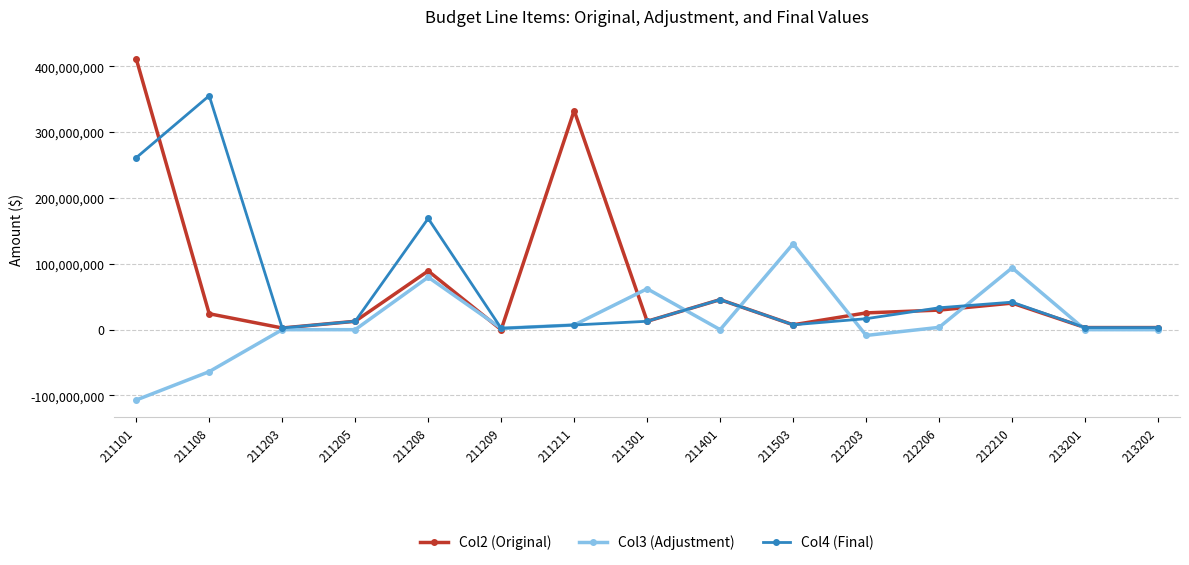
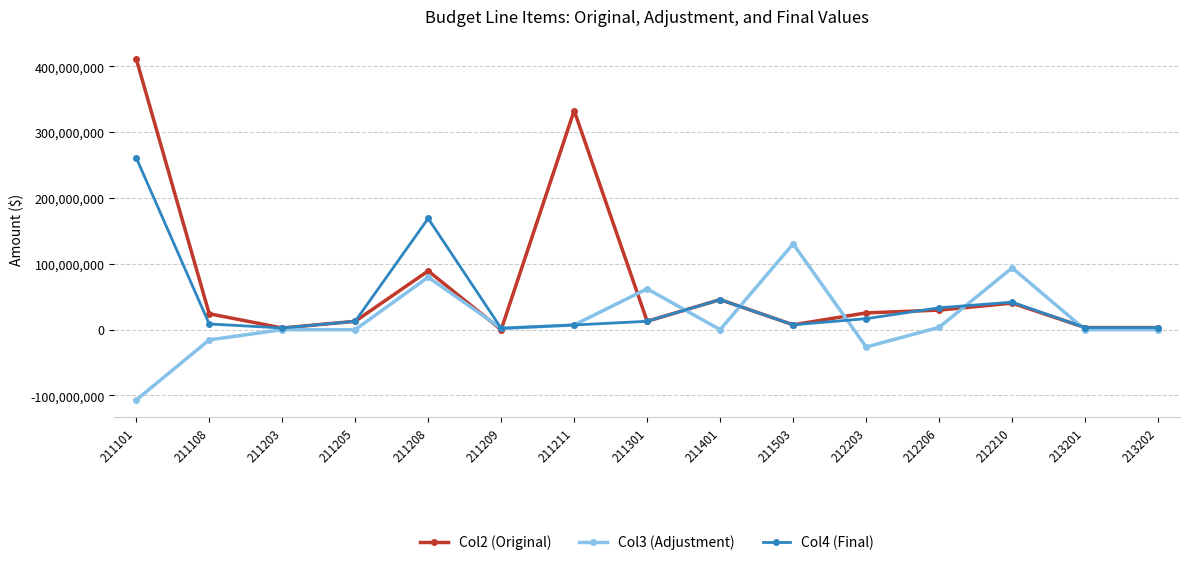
  {
    "Col2 (Original)": {
      "211101": "410,000,000",
      "211108": "20,000,000",
      "211208": "90,000,000",
      "211211": "330,000,000",
      "212203": "30,000,000"
    },
    "Col3 (Adjustment)": {
      "211101": "-110,000,000",
-     "211108": "-60,000,000",
+     "211108": "-20,000,000",
      "211205": "0",
      "211208": "80,000,000",
      "211301": "60,000,000",
      "211401": "0",
      "211503": "130,000,000",
-     "212203": "-10,000,000",
+     "212203": "-30,000,000",
      "212206": "0",
      "212210": "90,000,000"
    },
    "Col4 (Final)": {
      "211101": "260,000,000",
-     "211108": "360,000,000",
+     "211108": "10,000,000",
      "211208": "170,000,000",
      "212203": "20,000,000"
    }
  }
